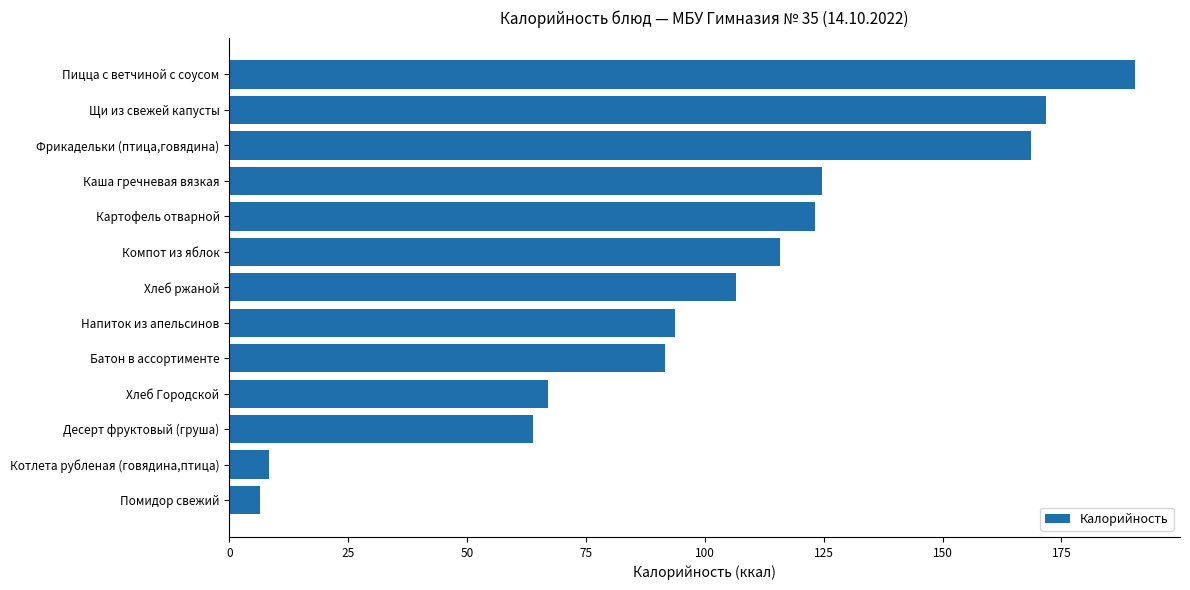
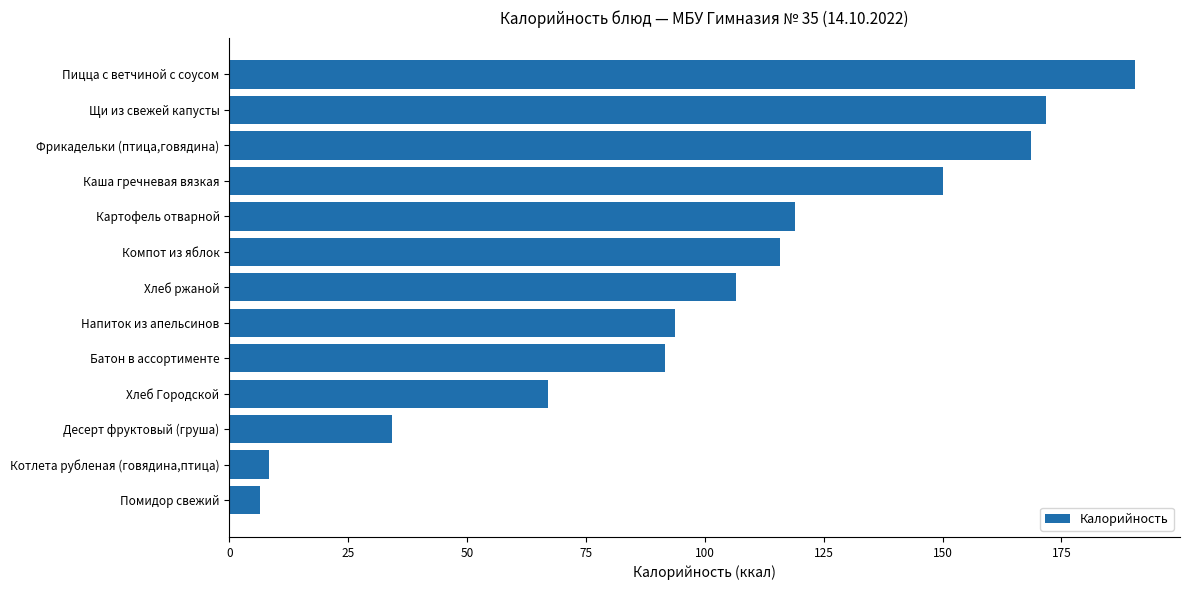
  {
    "Пицца с ветчиной с соусом": 190,
    "Щи из свежей капусты": 172,
    "Фрикадельки (птица,говядина)": 169,
-   "Каша гречневая вязкая": 125,
-   "Картофель отварной": 123,
+   "Каша гречневая вязкая": 150,
+   "Картофель отварной": 119,
    "Компот из яблок": 116,
    "Хлеб ржаной": 107,
    "Напиток из апельсинов": 94,
    "Батон в ассортименте": 92,
    "Хлеб Городской": 67,
-   "Десерт фруктовый (груша)": 64,
+   "Десерт фруктовый (груша)": 34,
    "Котлета рубленая (говядина,птица)": 8,
    "Помидор свежий": 7
  }
